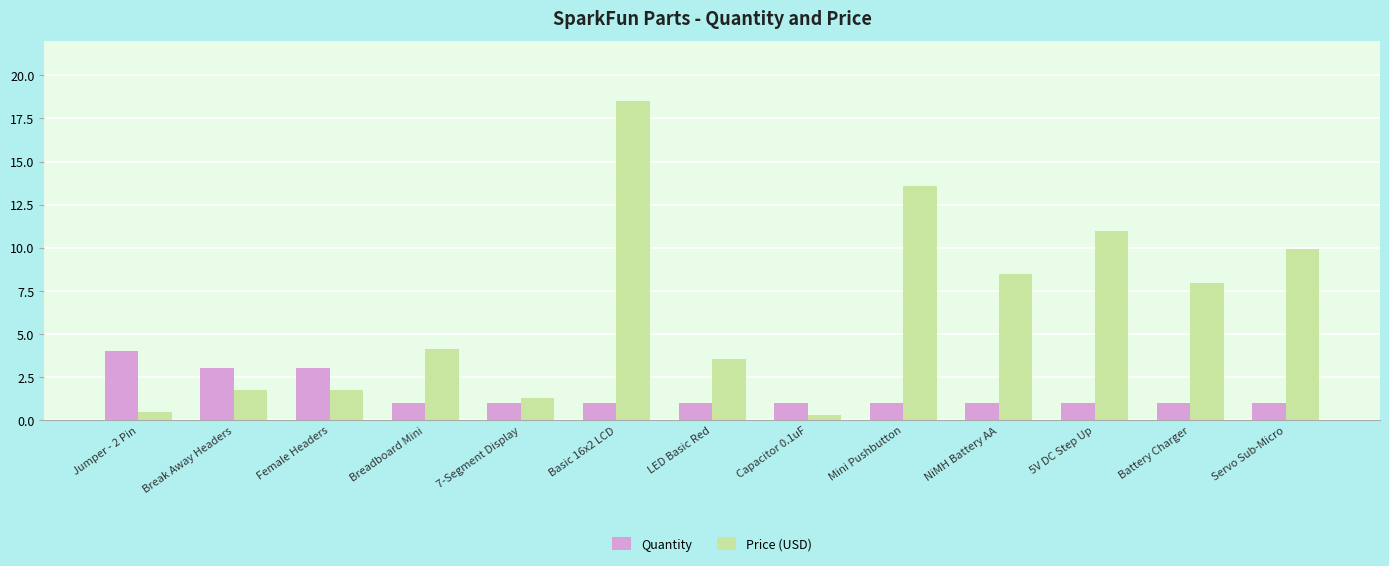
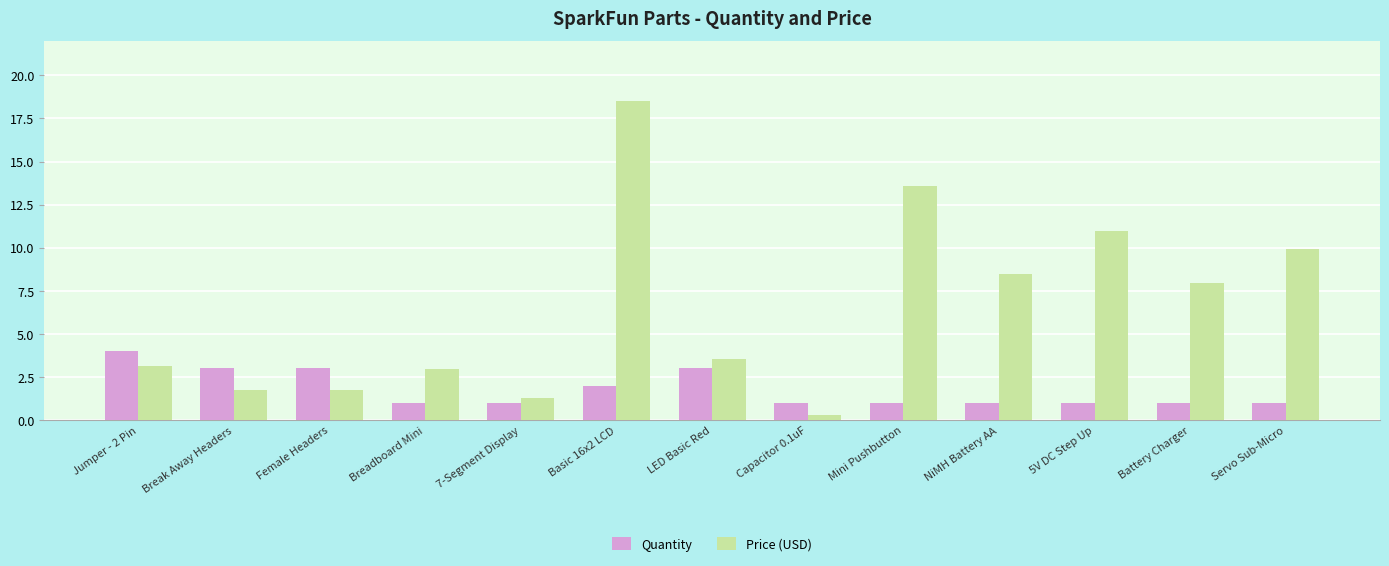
  {
    "Quantity": {
      "Jumper - 2 Pin": 4,
      "Break Away Headers": 3,
      "Female Headers": 3,
      "Breadboard Mini": 1,
      "7-Segment Display": 1,
-     "Basic 16x2 LCD": 1,
-     "LED Basic Red": 1,
+     "Basic 16x2 LCD": 2,
+     "LED Basic Red": 3,
      "Capacitor 0.1uF": 1,
      "Mini Pushbutton": 1,
      "NiMH Battery AA": 1,
      "5V DC Step Up": 1,
      "Battery Charger": 1,
      "Servo Sub-Micro": 1
    },
    "Price (USD)": {
-     "Jumper - 2 Pin": 0.5,
+     "Jumper - 2 Pin": 3.1,
      "Break Away Headers": 1.8,
      "Female Headers": 1.8,
-     "Breadboard Mini": 4.1,
+     "Breadboard Mini": 3.0,
      "7-Segment Display": 1.3,
      "Basic 16x2 LCD": 18.5,
      "LED Basic Red": 3.5,
      "Capacitor 0.1uF": 0.3,
      "Mini Pushbutton": 13.6,
      "NiMH Battery AA": 8.5,
      "5V DC Step Up": 11.0,
      "Battery Charger": 8.0,
      "Servo Sub-Micro": 10.0
    }
  }
